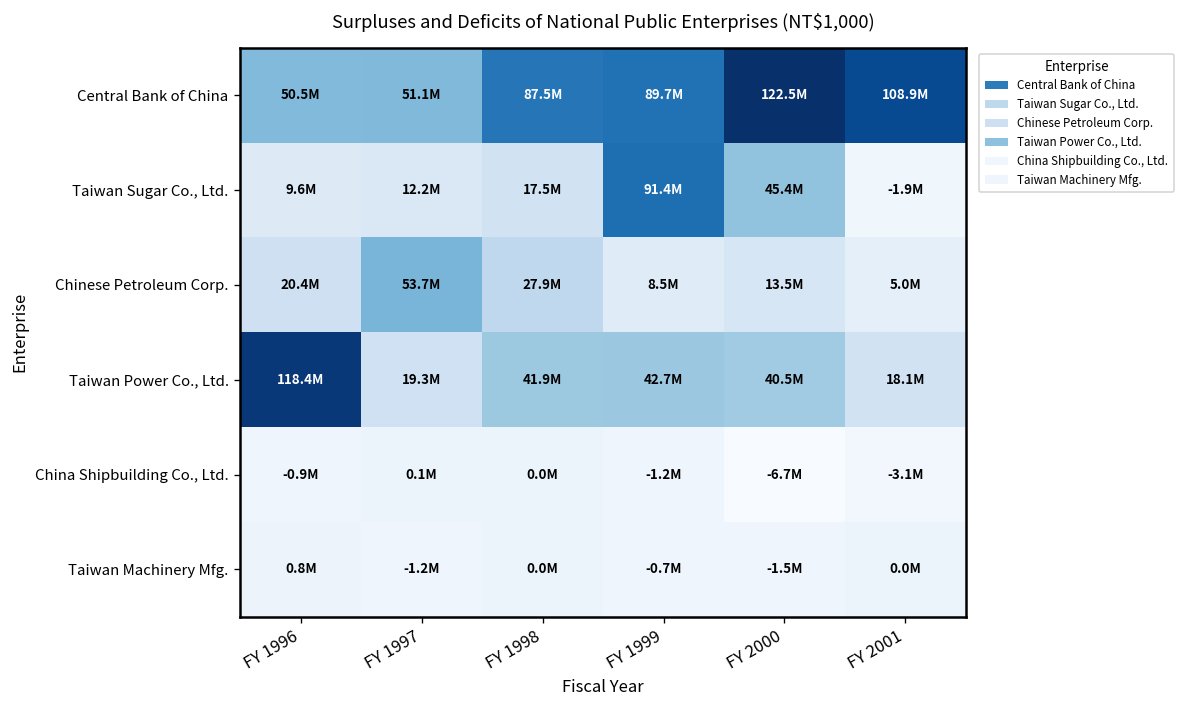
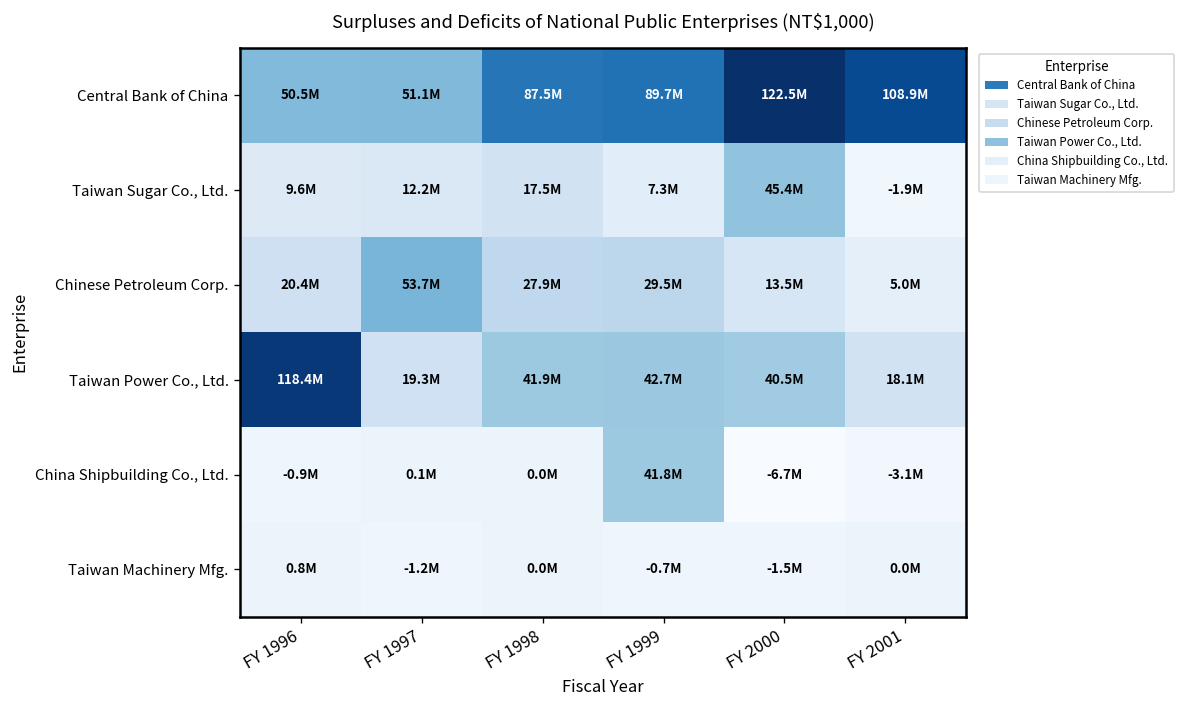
  {
    "Central Bank of China": {
      "FY 1996": "50.5M",
      "FY 1997": "51.1M",
      "FY 1998": "87.5M",
      "FY 1999": "89.7M",
      "FY 2000": "122.5M",
      "FY 2001": "108.9M"
    },
    "Taiwan Sugar Co., Ltd.": {
      "FY 1996": "9.6M",
      "FY 1997": "12.2M",
      "FY 1998": "17.5M",
-     "FY 1999": "91.4M",
+     "FY 1999": "7.3M",
      "FY 2000": "45.4M",
      "FY 2001": "-1.9M"
    },
    "Chinese Petroleum Corp.": {
      "FY 1996": "20.4M",
      "FY 1997": "53.7M",
      "FY 1998": "27.9M",
-     "FY 1999": "8.5M",
+     "FY 1999": "29.5M",
      "FY 2000": "13.5M",
      "FY 2001": "5.0M"
    },
    "Taiwan Power Co., Ltd.": {
      "FY 1996": "118.4M",
      "FY 1997": "19.3M",
      "FY 1998": "41.9M",
      "FY 1999": "42.7M",
      "FY 2000": "40.5M",
      "FY 2001": "18.1M"
    },
    "China Shipbuilding Co., Ltd.": {
      "FY 1996": "-0.9M",
      "FY 1997": "0.1M",
      "FY 1998": "0.0M",
-     "FY 1999": "-1.2M",
+     "FY 1999": "41.8M",
      "FY 2000": "-6.7M",
      "FY 2001": "-3.1M"
    },
    "Taiwan Machinery Mfg.": {
      "FY 1996": "0.8M",
      "FY 1997": "-1.2M",
      "FY 1998": "0.0M",
      "FY 1999": "-0.7M",
      "FY 2000": "-1.5M",
      "FY 2001": "0.0M"
    }
  }
